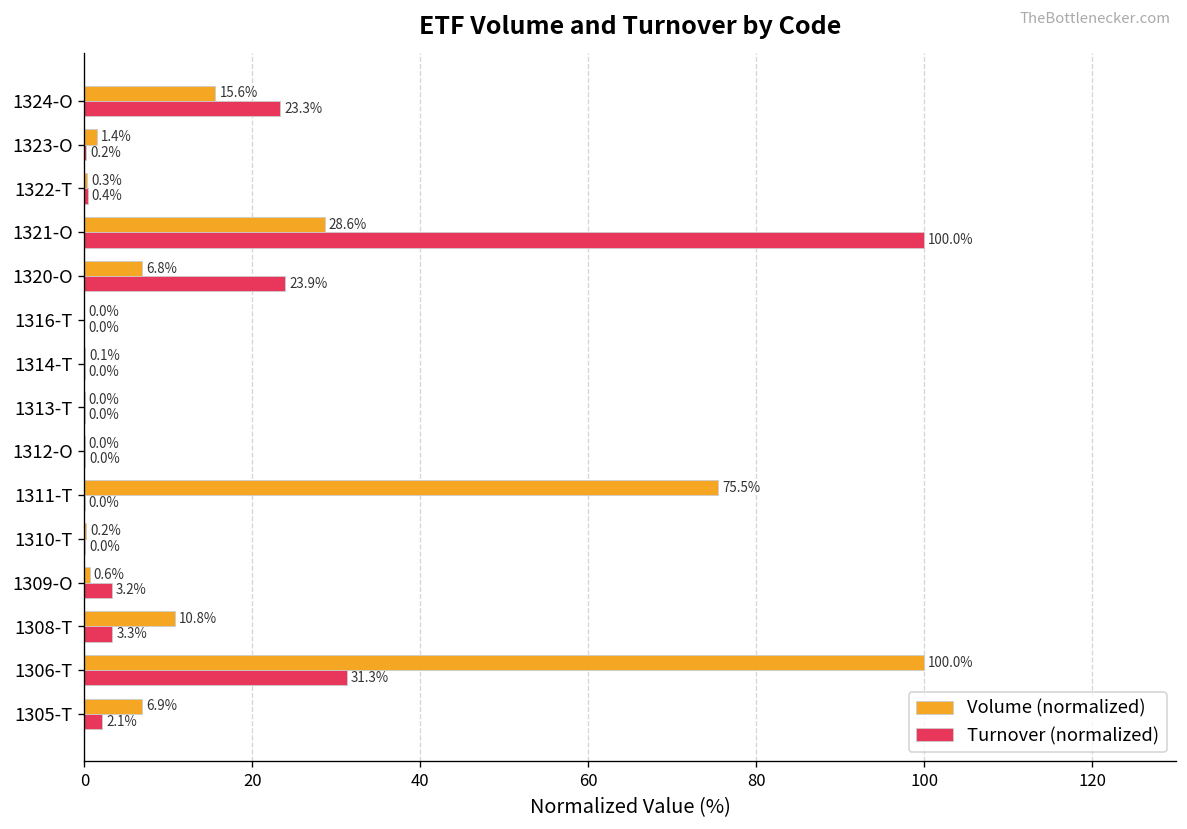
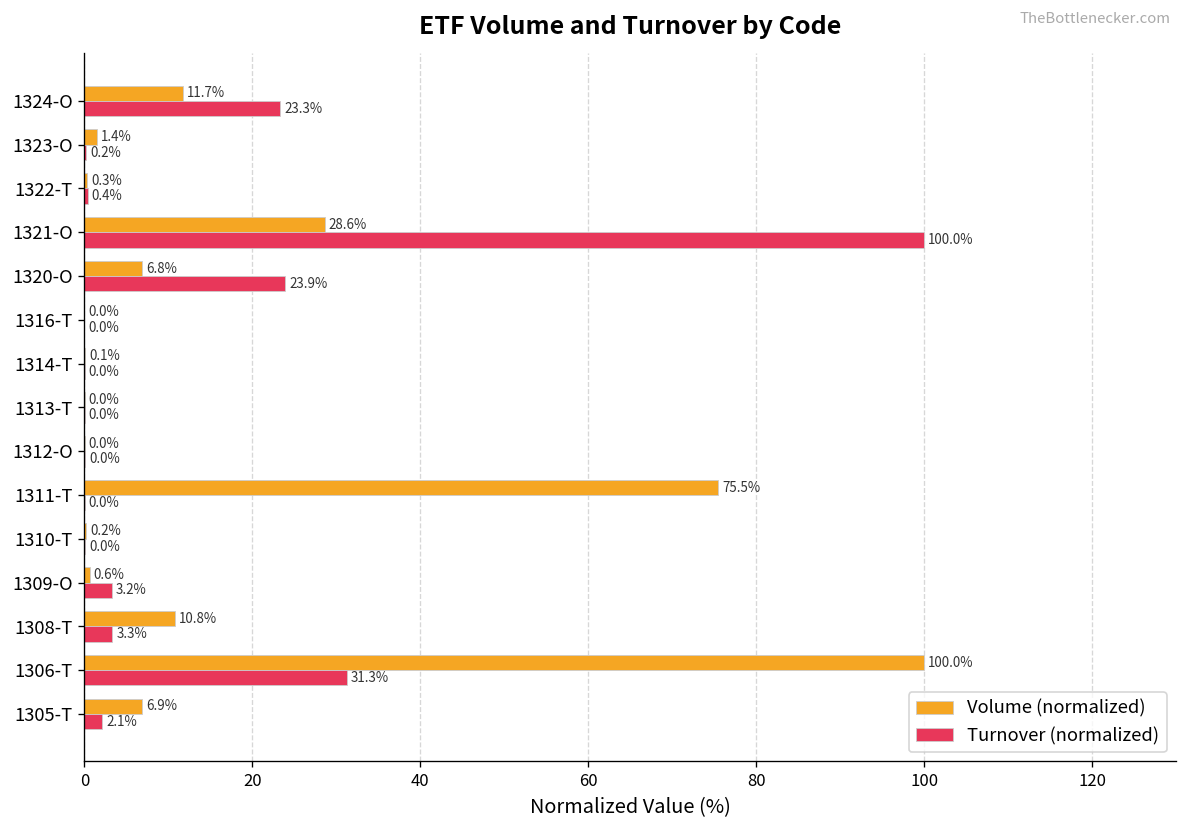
  {
    "Volume (normalized)": {
-     "1324-O": "15.6%",
+     "1324-O": "11.7%",
      "1323-O": "1.4%",
      "1322-T": "0.3%",
      "1321-O": "28.6%",
      "1320-O": "6.8%",
      "1316-T": "0.0%",
      "1314-T": "0.1%",
      "1313-T": "0.0%",
      "1312-O": "0.0%",
      "1311-T": "75.5%",
      "1310-T": "0.2%",
      "1309-O": "0.6%",
      "1308-T": "10.8%",
      "1306-T": "100.0%",
      "1305-T": "6.9%"
    },
    "Turnover (normalized)": {
      "1324-O": "23.3%",
      "1323-O": "0.2%",
      "1322-T": "0.4%",
      "1321-O": "100.0%",
      "1320-O": "23.9%",
      "1316-T": "0.0%",
      "1314-T": "0.0%",
      "1313-T": "0.0%",
      "1312-O": "0.0%",
      "1311-T": "0.0%",
      "1310-T": "0.0%",
      "1309-O": "3.2%",
      "1308-T": "3.3%",
      "1306-T": "31.3%",
      "1305-T": "2.1%"
    }
  }
